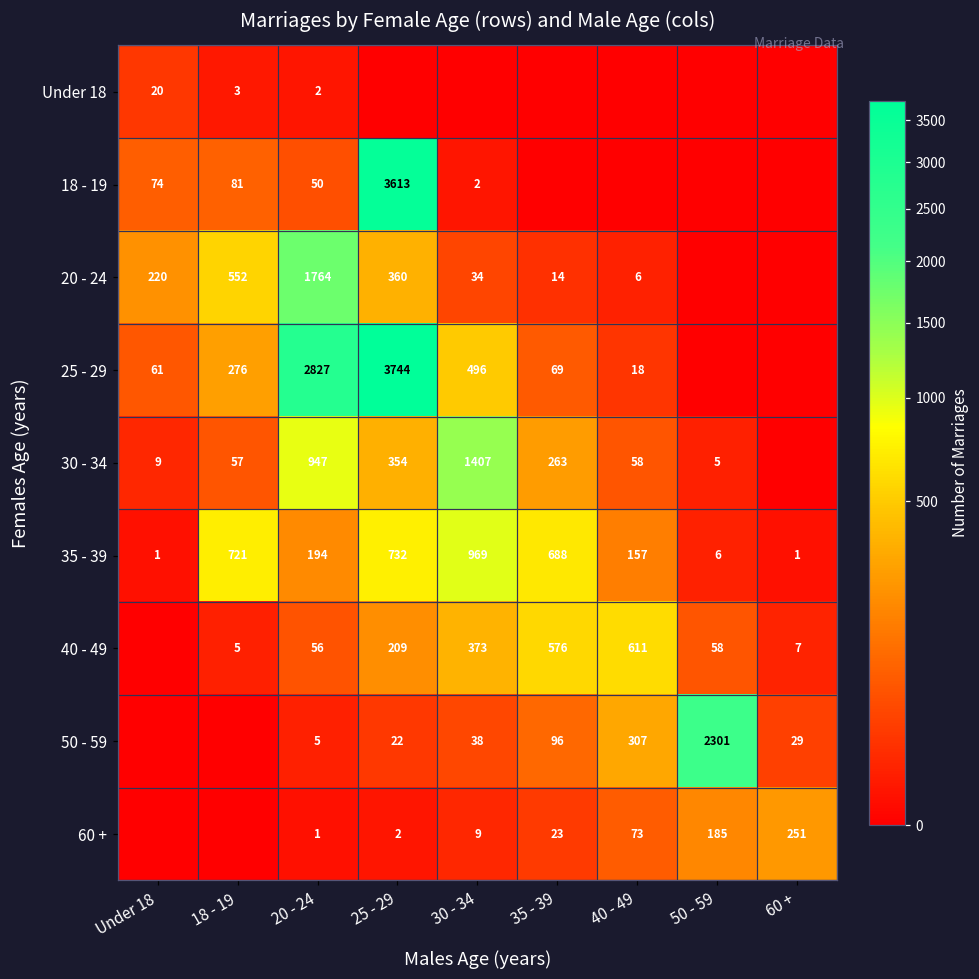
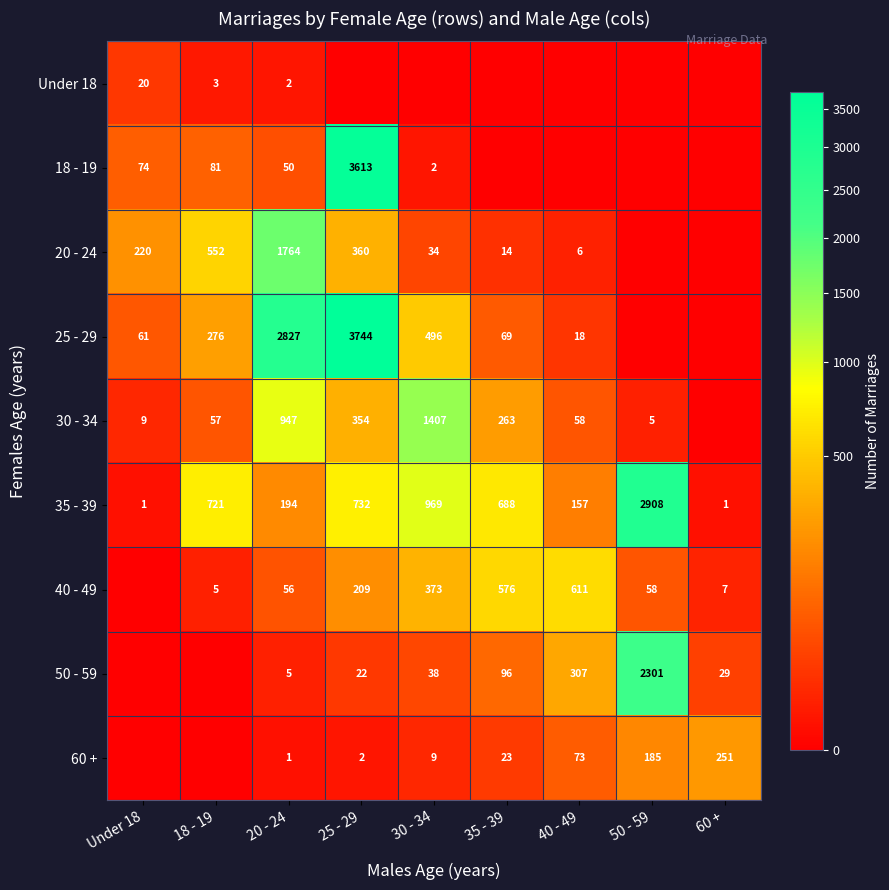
  {
    "Under 18": {
      "Under 18": 20,
      "18 - 19": 3,
      "20 - 24": 2
    },
    "18 - 19": {
      "Under 18": 74,
      "18 - 19": 81,
      "20 - 24": 50,
      "25 - 29": 3613,
      "30 - 34": 2
    },
    "20 - 24": {
      "Under 18": 220,
      "18 - 19": 552,
      "20 - 24": 1764,
      "25 - 29": 360,
      "30 - 34": 34,
      "35 - 39": 14,
      "40 - 49": 6
    },
    "25 - 29": {
      "Under 18": 61,
      "18 - 19": 276,
      "20 - 24": 2827,
      "25 - 29": 3744,
      "30 - 34": 496,
      "35 - 39": 69,
      "40 - 49": 18
    },
    "30 - 34": {
      "Under 18": 9,
      "18 - 19": 57,
      "20 - 24": 947,
      "25 - 29": 354,
      "30 - 34": 1407,
      "35 - 39": 263,
      "40 - 49": 58,
      "50 - 59": 5
    },
    "35 - 39": {
      "Under 18": 1,
      "18 - 19": 721,
      "20 - 24": 194,
      "25 - 29": 732,
      "30 - 34": 969,
      "35 - 39": 688,
      "40 - 49": 157,
-     "50 - 59": 6,
+     "50 - 59": 2908,
      "60 +": 1
    },
    "40 - 49": {
      "18 - 19": 5,
      "20 - 24": 56,
      "25 - 29": 209,
      "30 - 34": 373,
      "35 - 39": 576,
      "40 - 49": 611,
      "50 - 59": 58,
      "60 +": 7
    },
    "50 - 59": {
      "20 - 24": 5,
      "25 - 29": 22,
      "30 - 34": 38,
      "35 - 39": 96,
      "40 - 49": 307,
      "50 - 59": 2301,
      "60 +": 29
    },
    "60 +": {
      "20 - 24": 1,
      "25 - 29": 2,
      "30 - 34": 9,
      "35 - 39": 23,
      "40 - 49": 73,
      "50 - 59": 185,
      "60 +": 251
    }
  }
